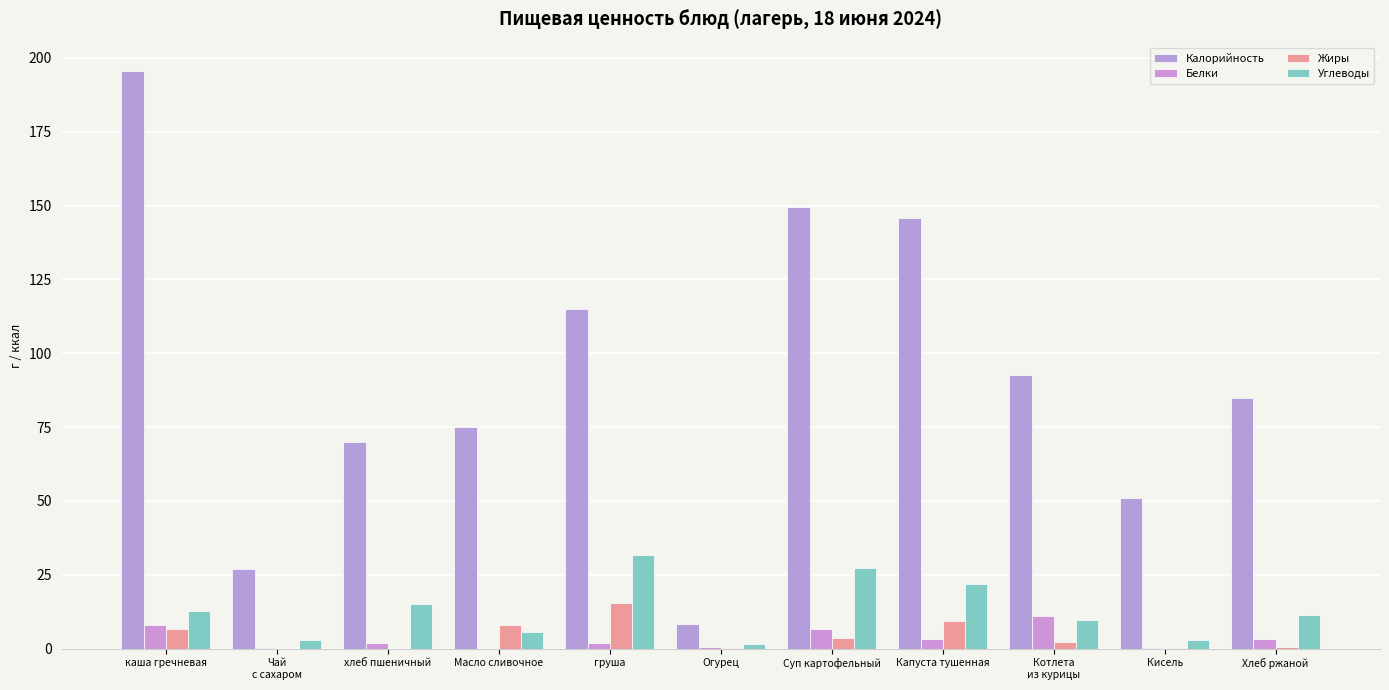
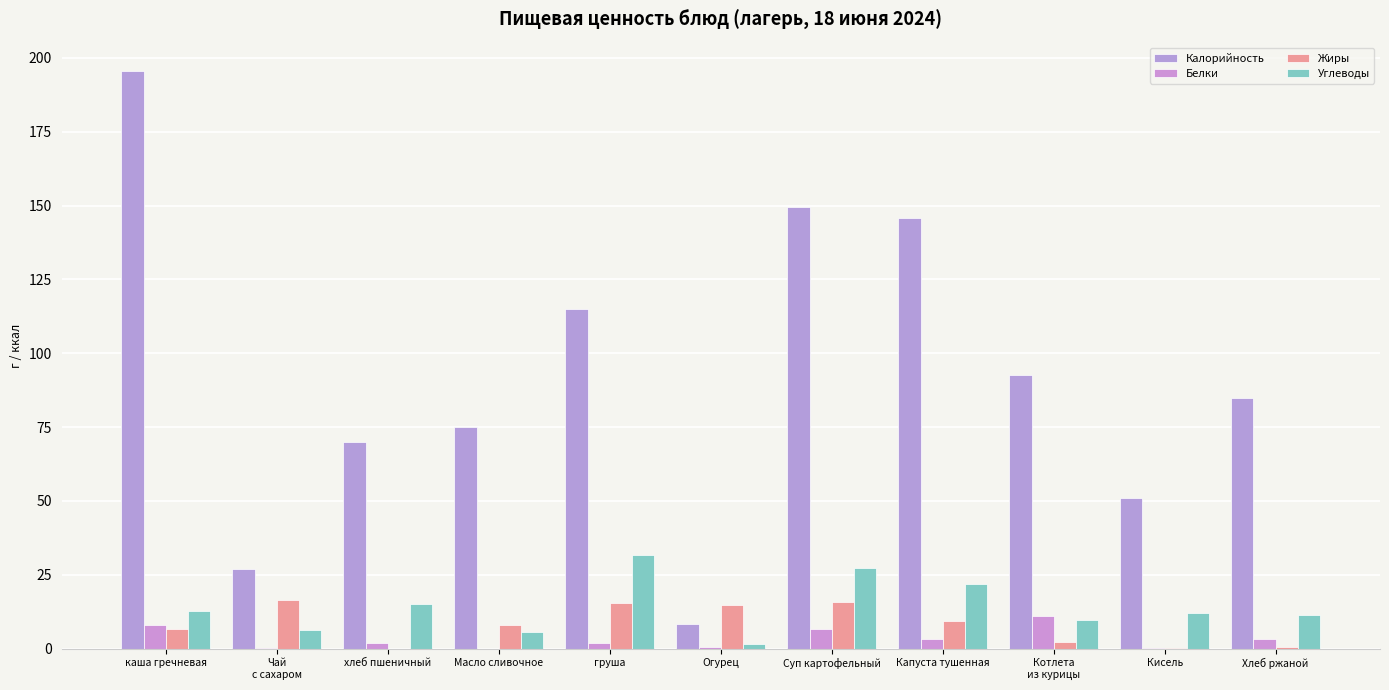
  {
    "Жиры": {
      "каша гречневая": 7,
-     "Чай с сахаром": 0,
+     "Чай с сахаром": 17,
      "хлеб пшеничный": 0,
      "Масло сливочное": 8,
      "груша": 16,
-     "Огурец": 0,
-     "Суп картофельный": 4,
+     "Огурец": 15,
+     "Суп картофельный": 16,
      "Капуста тушенная": 9,
      "Котлета из курицы": 2
    },
    "Углеводы": {
      "каша гречневая": 13,
-     "Чай с сахаром": 3,
+     "Чай с сахаром": 6,
      "хлеб пшеничный": 15,
      "Масло сливочное": 6,
      "груша": 32,
      "Огурец": 2,
      "Суп картофельный": 27,
      "Капуста тушенная": 22,
      "Котлета из курицы": 10,
-     "Кисель": 3,
+     "Кисель": 12,
      "Хлеб ржаной": 11
    }
  }
